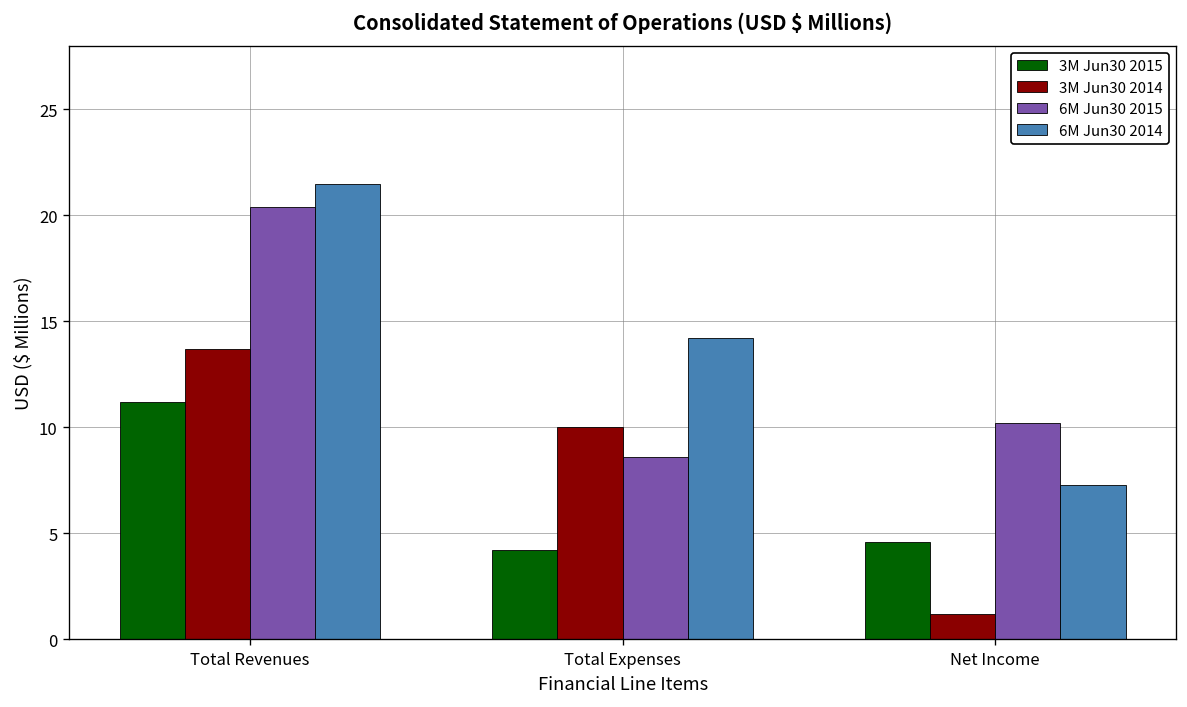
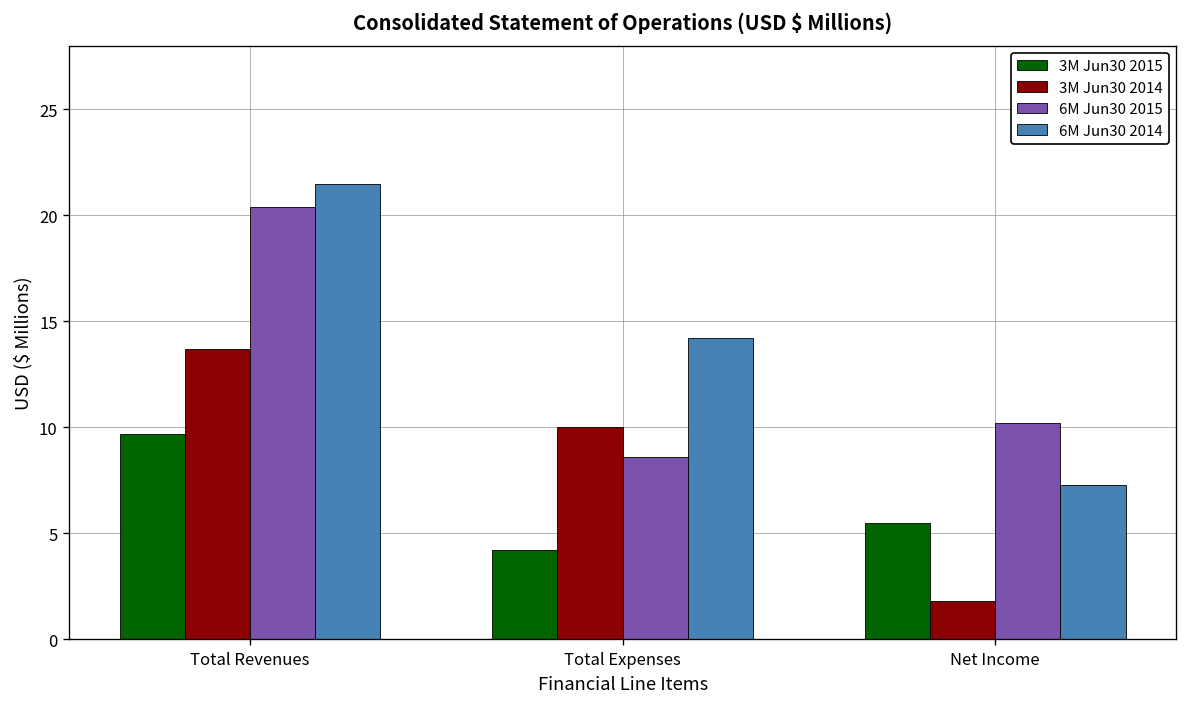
  {
    "3M Jun30 2015": {
-     "Total Revenues": 11.2,
+     "Total Revenues": 9.7,
      "Total Expenses": 4.2,
-     "Net Income": 4.6
+     "Net Income": 5.5
    },
    "3M Jun30 2014": {
      "Total Revenues": 13.7,
      "Total Expenses": 10.0,
-     "Net Income": 1.2
+     "Net Income": 1.8
    },
    "6M Jun30 2015": {
      "Total Revenues": 20.4,
      "Total Expenses": 8.6,
      "Net Income": 10.2
    },
    "6M Jun30 2014": {
      "Total Revenues": 21.5,
      "Total Expenses": 14.2,
      "Net Income": 7.3
    }
  }
